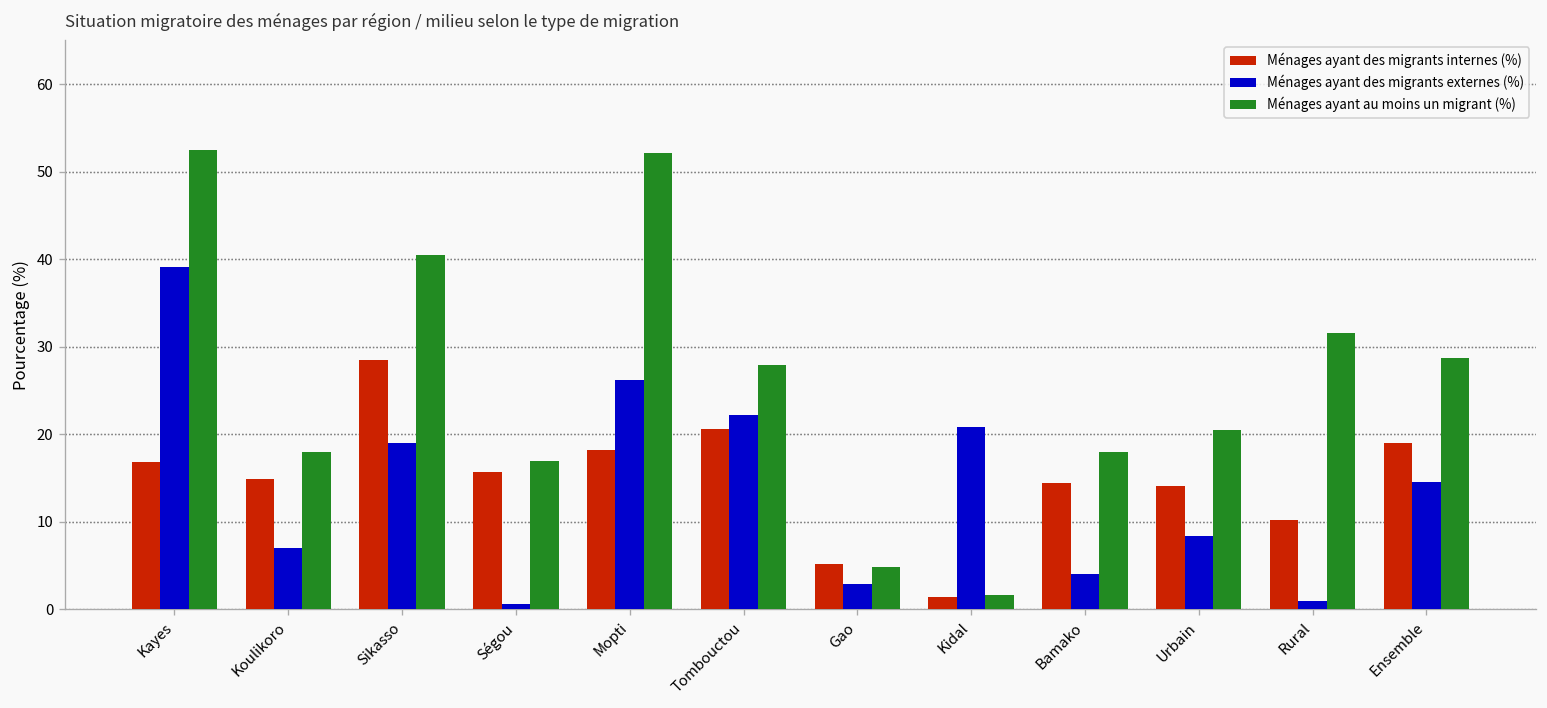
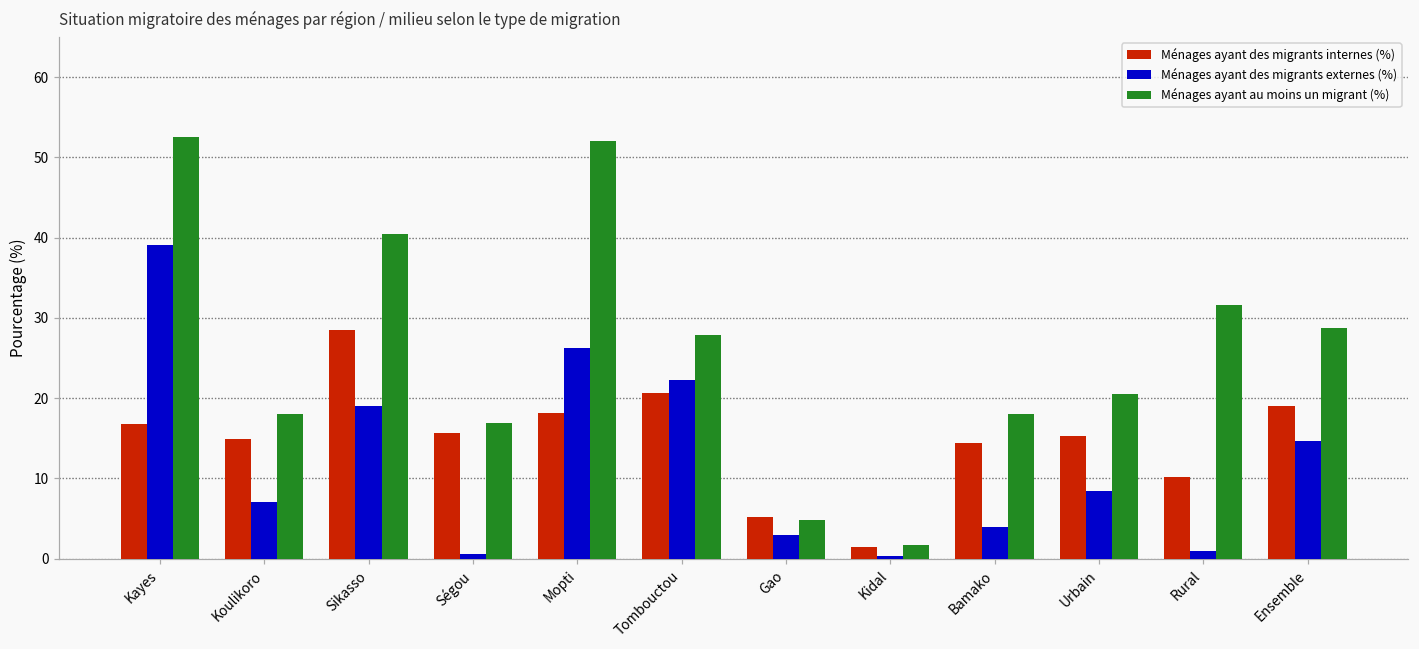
  {
    "Ménages ayant des migrants internes (%)": {
      "Kayes": 17,
      "Koulikoro": 15,
      "Sikasso": 29,
      "Ségou": 16,
      "Mopti": 18,
      "Tombouctou": 21,
      "Gao": 5,
      "Kidal": 1,
      "Bamako": 14,
-     "Urbain": 14,
+     "Urbain": 15,
      "Rural": 10,
      "Ensemble": 19
    },
    "Ménages ayant des migrants externes (%)": {
      "Kayes": 39,
      "Koulikoro": 7,
      "Sikasso": 19,
      "Ségou": 1,
      "Mopti": 26,
      "Tombouctou": 22,
      "Gao": 3,
-     "Kidal": 21,
+     "Kidal": 0,
      "Bamako": 4,
      "Urbain": 8,
      "Rural": 1,
      "Ensemble": 15
    },
    "Ménages ayant au moins un migrant (%)": {
      "Kayes": 53,
      "Koulikoro": 18,
      "Sikasso": 41,
      "Ségou": 17,
      "Mopti": 52,
      "Tombouctou": 28,
      "Gao": 5,
      "Kidal": 2,
      "Bamako": 18,
      "Urbain": 21,
      "Rural": 32,
      "Ensemble": 29
    }
  }
